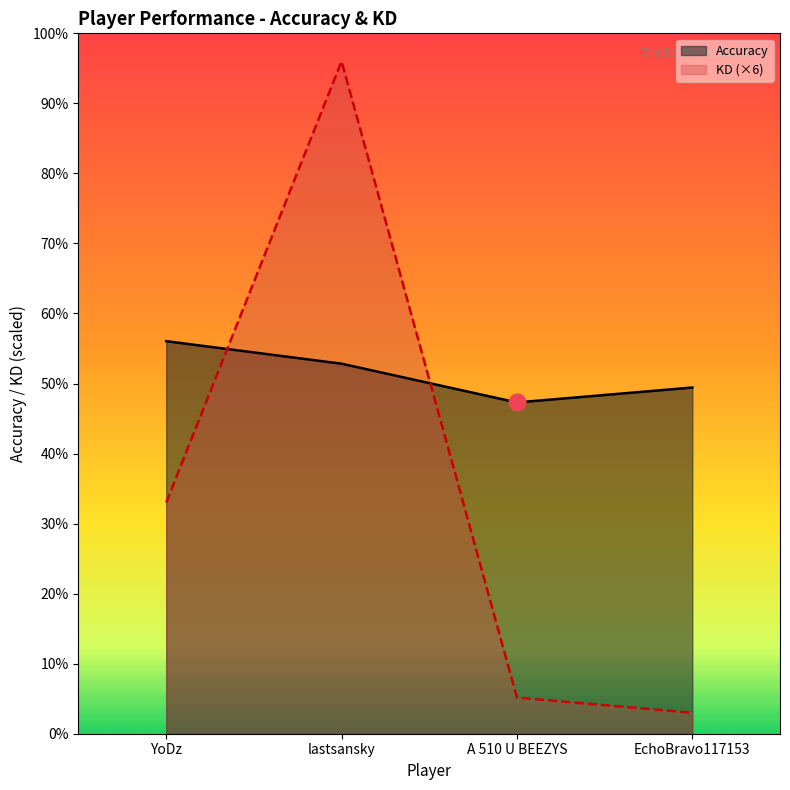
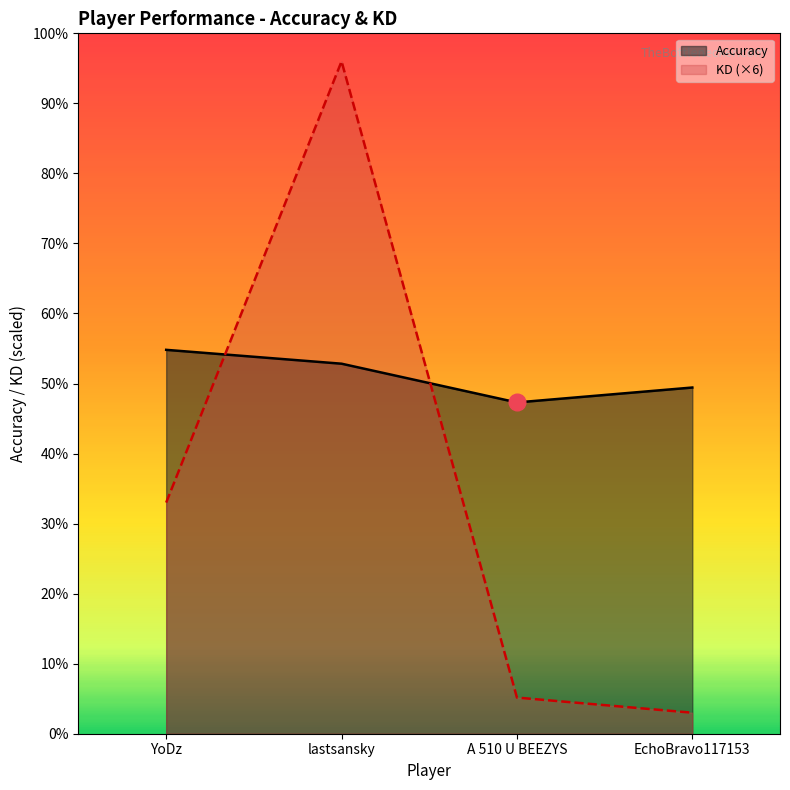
  {
    "Accuracy": {
-     "YoDz": "56%",
+     "YoDz": "55%",
      "lastsansky": "53%",
      "EchoBravo117153": "49%"
    }
  }
